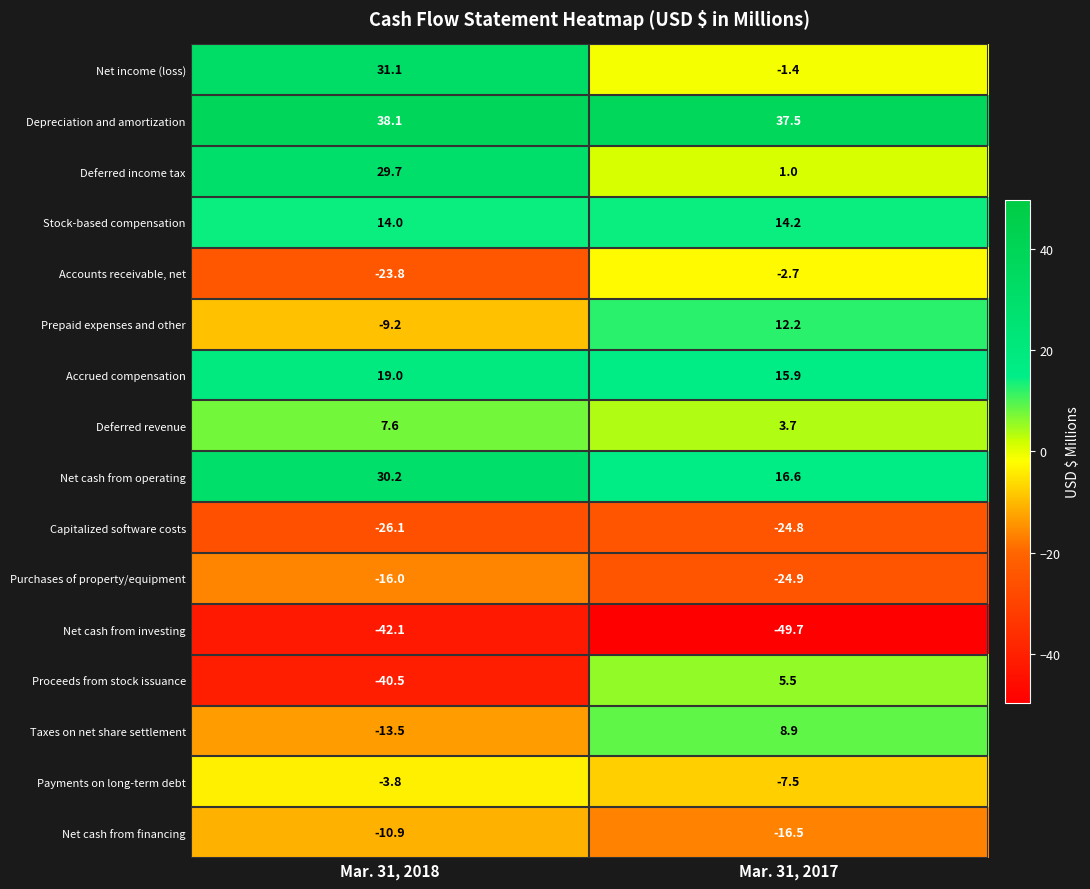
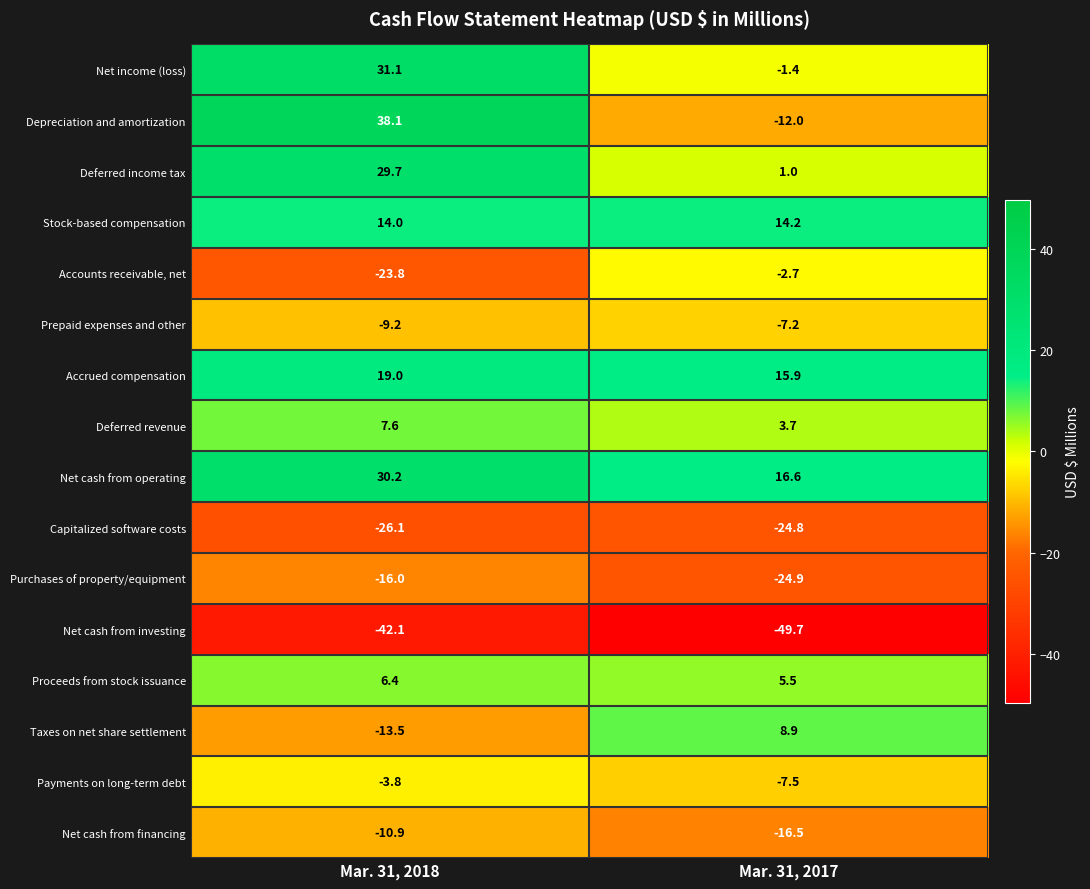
  {
    "Net income (loss)": {
      "Mar. 31, 2018": 31.1,
      "Mar. 31, 2017": -1.4
    },
    "Depreciation and amortization": {
      "Mar. 31, 2018": 38.1,
-     "Mar. 31, 2017": 37.5
+     "Mar. 31, 2017": -12.0
    },
    "Deferred income tax": {
      "Mar. 31, 2018": 29.7,
      "Mar. 31, 2017": 1.0
    },
    "Stock-based compensation": {
      "Mar. 31, 2018": 14.0,
      "Mar. 31, 2017": 14.2
    },
    "Accounts receivable, net": {
      "Mar. 31, 2018": -23.8,
      "Mar. 31, 2017": -2.7
    },
    "Prepaid expenses and other": {
      "Mar. 31, 2018": -9.2,
-     "Mar. 31, 2017": 12.2
+     "Mar. 31, 2017": -7.2
    },
    "Accrued compensation": {
      "Mar. 31, 2018": 19.0,
      "Mar. 31, 2017": 15.9
    },
    "Deferred revenue": {
      "Mar. 31, 2018": 7.6,
      "Mar. 31, 2017": 3.7
    },
    "Net cash from operating": {
      "Mar. 31, 2018": 30.2,
      "Mar. 31, 2017": 16.6
    },
    "Capitalized software costs": {
      "Mar. 31, 2018": -26.1,
      "Mar. 31, 2017": -24.8
    },
    "Purchases of property/equipment": {
      "Mar. 31, 2018": -16.0,
      "Mar. 31, 2017": -24.9
    },
    "Net cash from investing": {
      "Mar. 31, 2018": -42.1,
      "Mar. 31, 2017": -49.7
    },
    "Proceeds from stock issuance": {
-     "Mar. 31, 2018": -40.5,
+     "Mar. 31, 2018": 6.4,
      "Mar. 31, 2017": 5.5
    },
    "Taxes on net share settlement": {
      "Mar. 31, 2018": -13.5,
      "Mar. 31, 2017": 8.9
    },
    "Payments on long-term debt": {
      "Mar. 31, 2018": -3.8,
      "Mar. 31, 2017": -7.5
    },
    "Net cash from financing": {
      "Mar. 31, 2018": -10.9,
      "Mar. 31, 2017": -16.5
    }
  }
